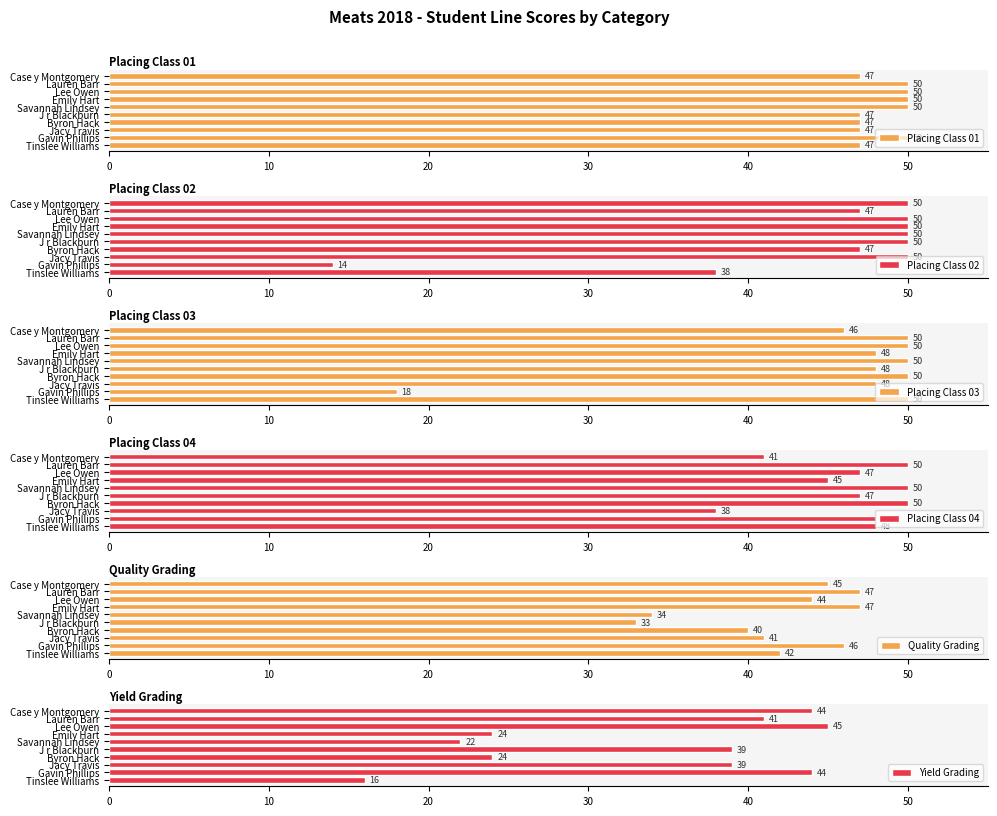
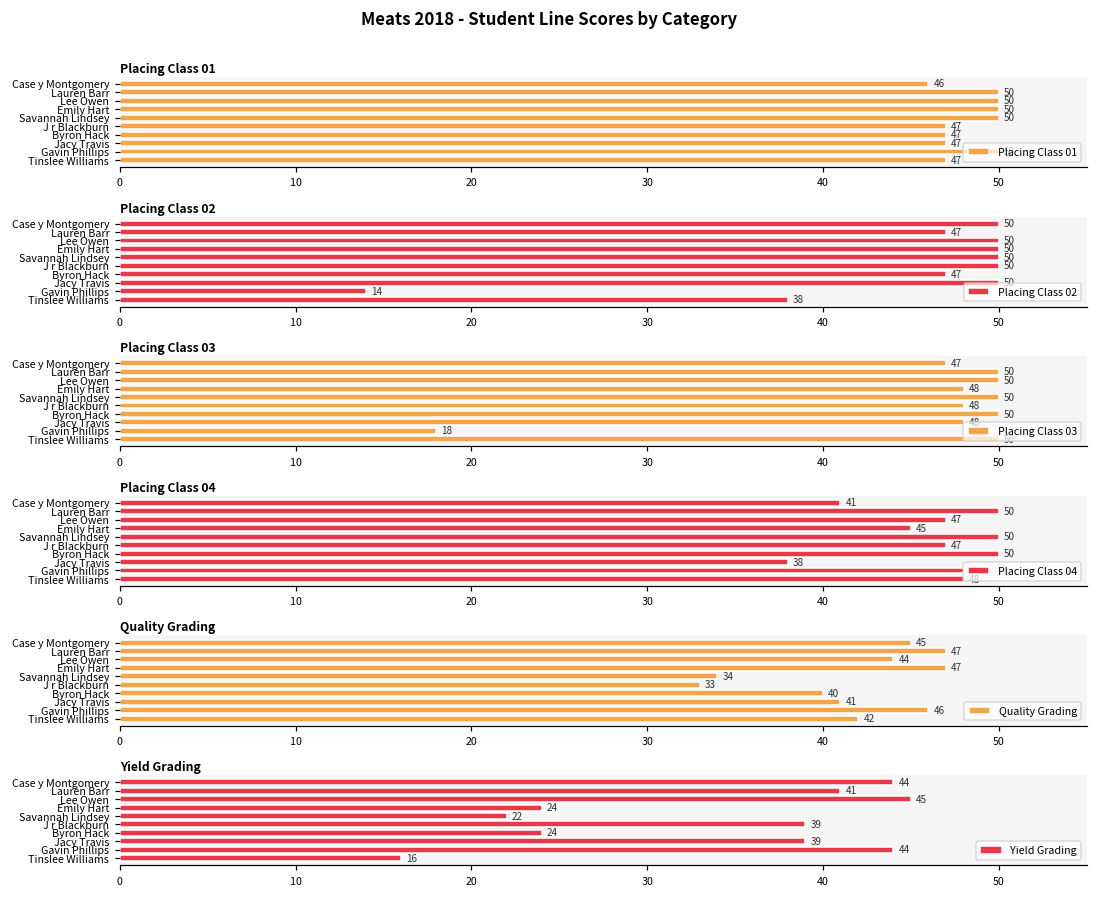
  {
    "Placing Class 01": {
-     "Case y Montgomery": 47
+     "Case y Montgomery": 46
    },
    "Placing Class 02": {
      "Case y Montgomery": 50
    },
    "Placing Class 03": {
-     "Case y Montgomery": 46
+     "Case y Montgomery": 47
    },
    "Placing Class 04": {
      "Case y Montgomery": 41
    },
    "Quality Grading": {
      "Case y Montgomery": 45
    },
    "Yield Grading": {
      "Case y Montgomery": 44
    }
  }
